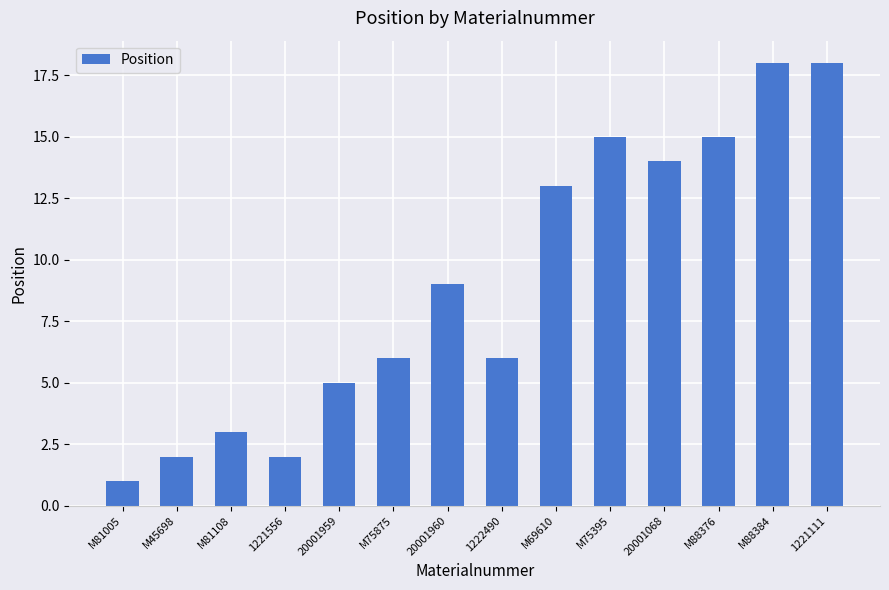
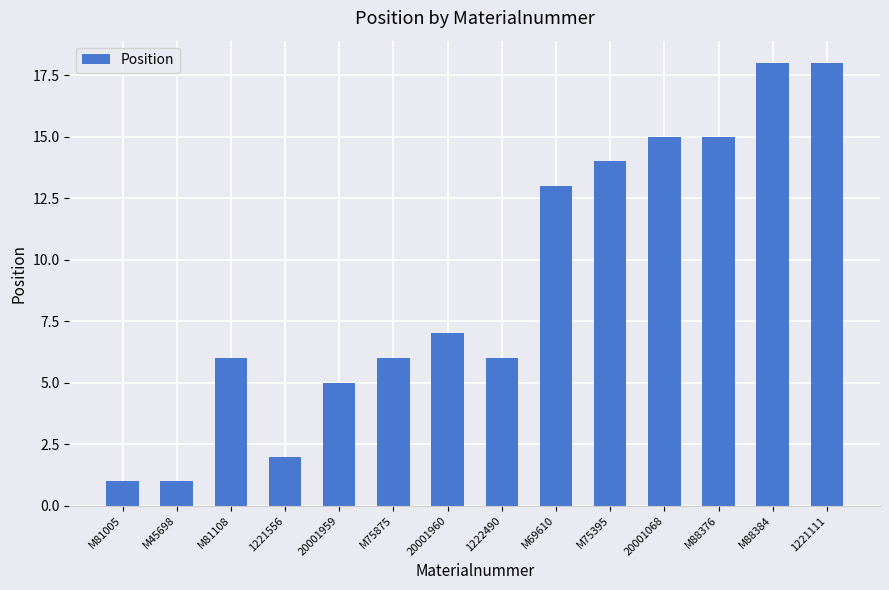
  {
    "M81005": 1,
-   "M45698": 2,
-   "M81108": 3,
+   "M45698": 1,
+   "M81108": 6,
    "1221556": 2,
    "20001959": 5,
    "M75875": 6,
-   "20001960": 9,
+   "20001960": 7,
    "1222490": 6,
    "M69610": 13,
-   "M75395": 15,
-   "20001068": 14,
+   "M75395": 14,
+   "20001068": 15,
    "M88376": 15,
    "M88384": 18,
    "1221111": 18
  }
